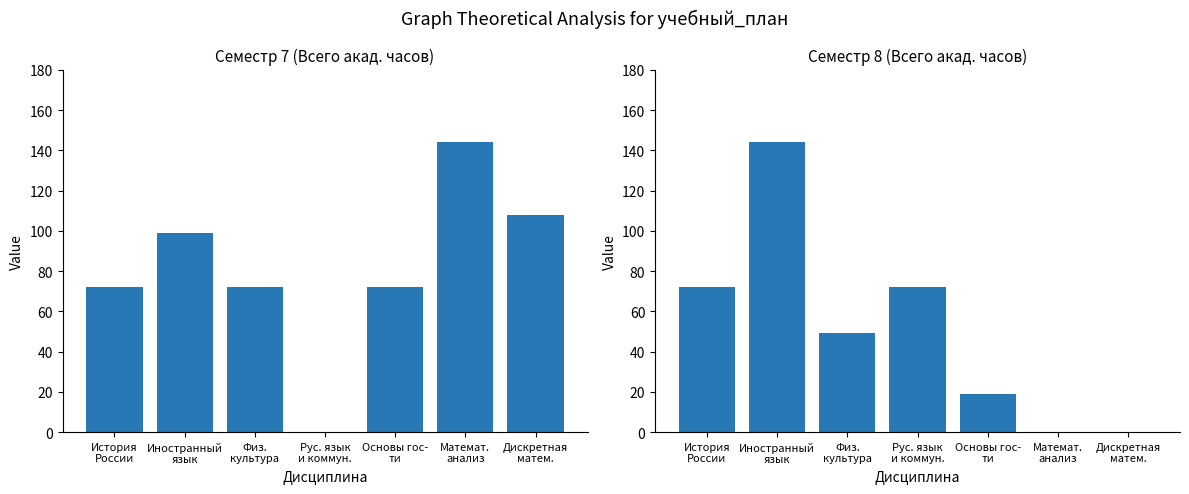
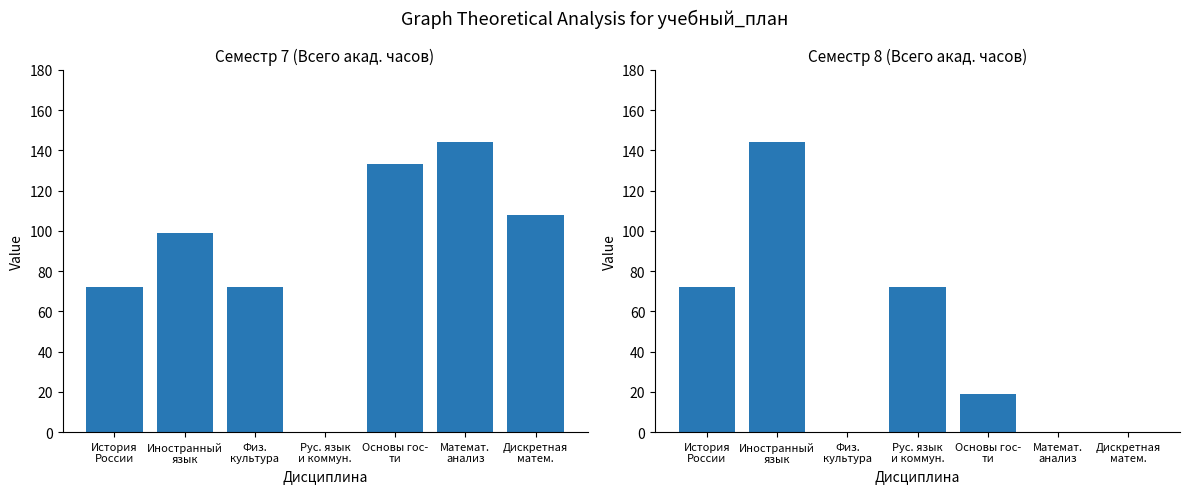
  {
    "Семестр 7 (Всего акад. часов)": {
      "История России": 72,
      "Иностранный язык": 99,
      "Физ. культура": 72,
      "Рус. язык и коммун.": 0,
-     "Основы гос- ти": 72,
+     "Основы гос- ти": 133,
      "Математ. анализ": 144,
      "Дискретная матем.": 108
    },
    "Семестр 8 (Всего акад. часов)": {
      "История России": 72,
      "Иностранный язык": 144,
-     "Физ. культура": 49,
+     "Физ. культура": 0,
      "Рус. язык и коммун.": 72,
      "Основы гос- ти": 19,
      "Математ. анализ": 0,
      "Дискретная матем.": 0
    }
  }
